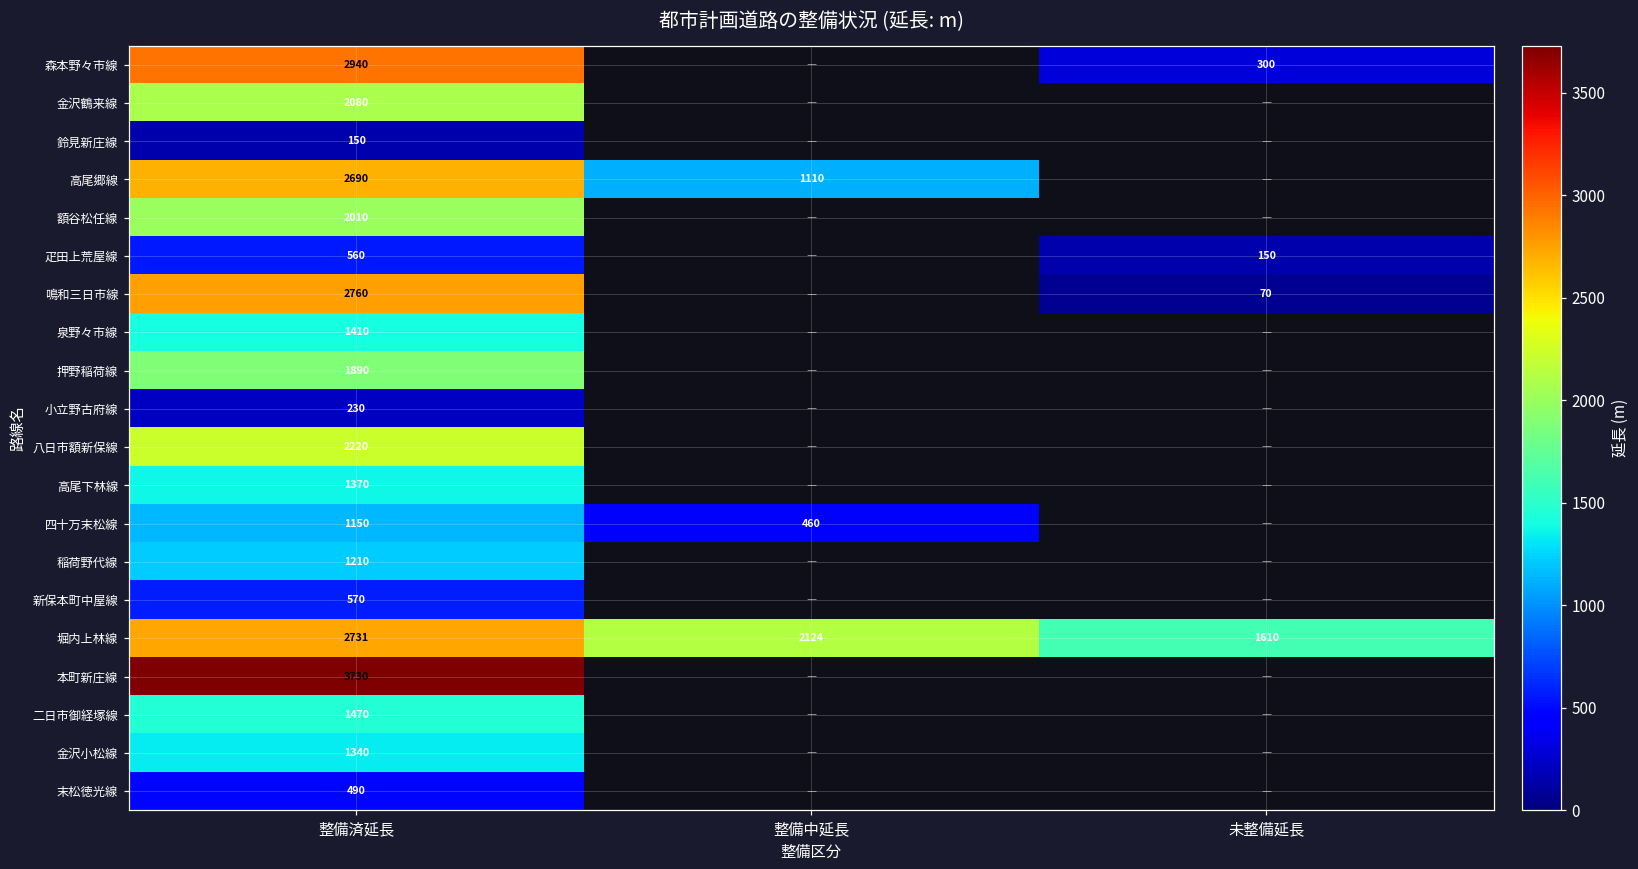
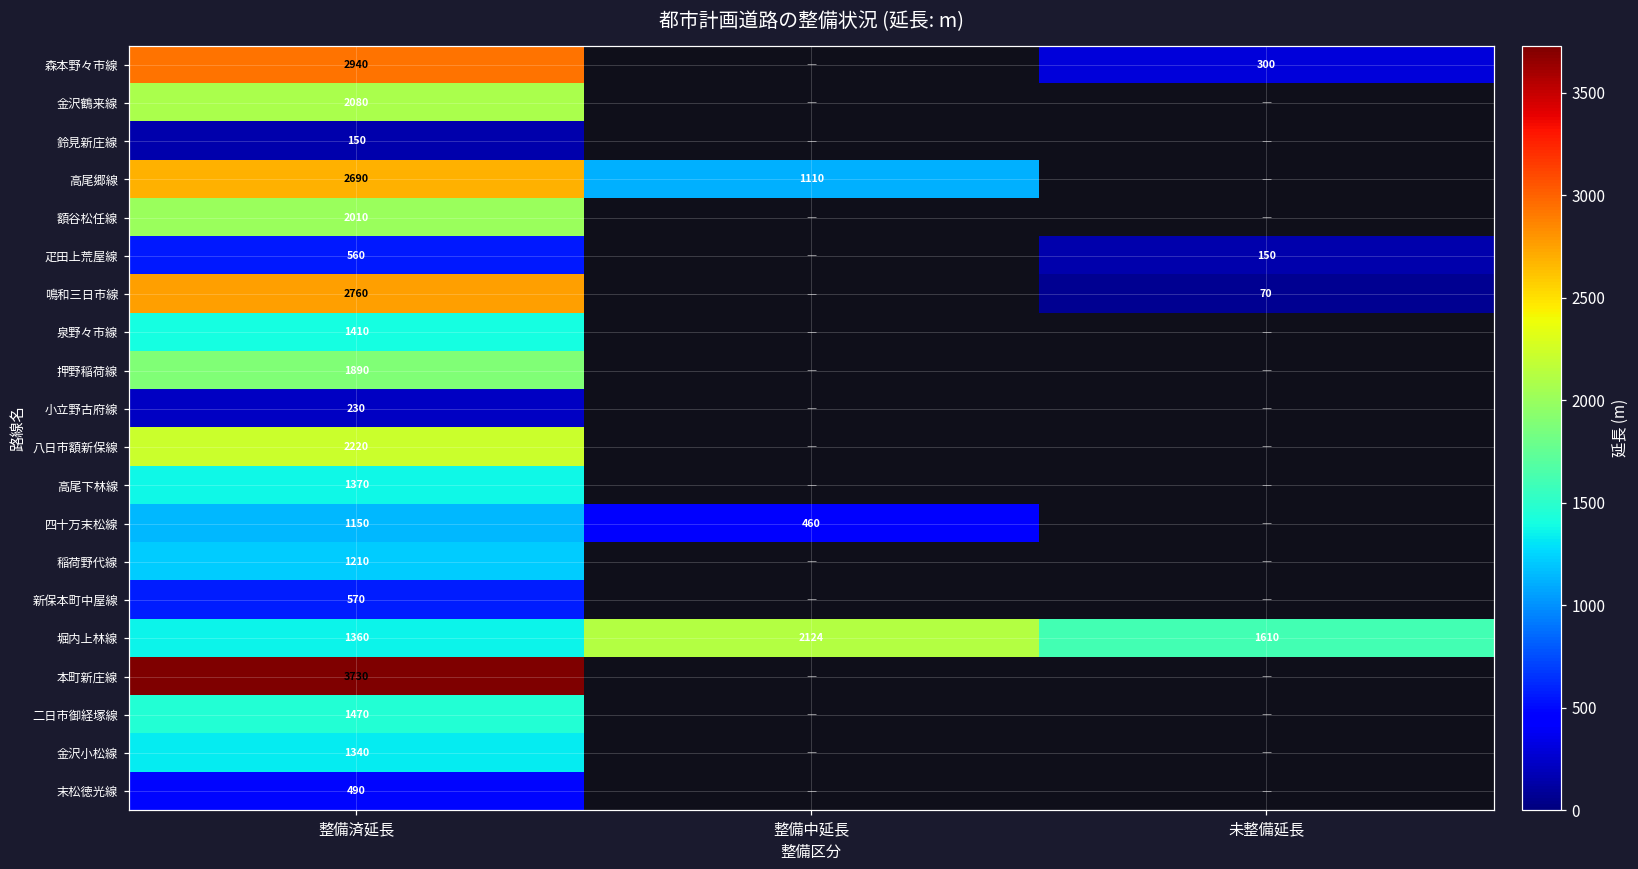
  {
    "森本野々市線": {
      "整備済延長": 2940,
      "未整備延長": 300
    },
    "金沢鶴来線": {
      "整備済延長": 2080
    },
    "鈴見新庄線": {
      "整備済延長": 150
    },
    "高尾郷線": {
      "整備済延長": 2690,
      "整備中延長": 1110
    },
    "額谷松任線": {
      "整備済延長": 2010
    },
    "疋田上荒屋線": {
      "整備済延長": 560,
      "未整備延長": 150
    },
    "鳴和三日市線": {
      "整備済延長": 2760,
      "未整備延長": 70
    },
    "泉野々市線": {
      "整備済延長": 1410
    },
    "押野稲荷線": {
      "整備済延長": 1890
    },
    "小立野古府線": {
      "整備済延長": 230
    },
    "八日市額新保線": {
      "整備済延長": 2220
    },
    "高尾下林線": {
      "整備済延長": 1370
    },
    "四十万末松線": {
      "整備済延長": 1150,
      "整備中延長": 460
    },
    "稲荷野代線": {
      "整備済延長": 1210
    },
    "新保本町中屋線": {
      "整備済延長": 570
    },
    "堀内上林線": {
-     "整備済延長": 2731,
+     "整備済延長": 1360,
      "整備中延長": 2124,
      "未整備延長": 1610
    },
    "本町新庄線": {
      "整備済延長": 3730
    },
    "二日市御経塚線": {
      "整備済延長": 1470
    },
    "金沢小松線": {
      "整備済延長": 1340
    },
    "末松徳光線": {
      "整備済延長": 490
    }
  }
